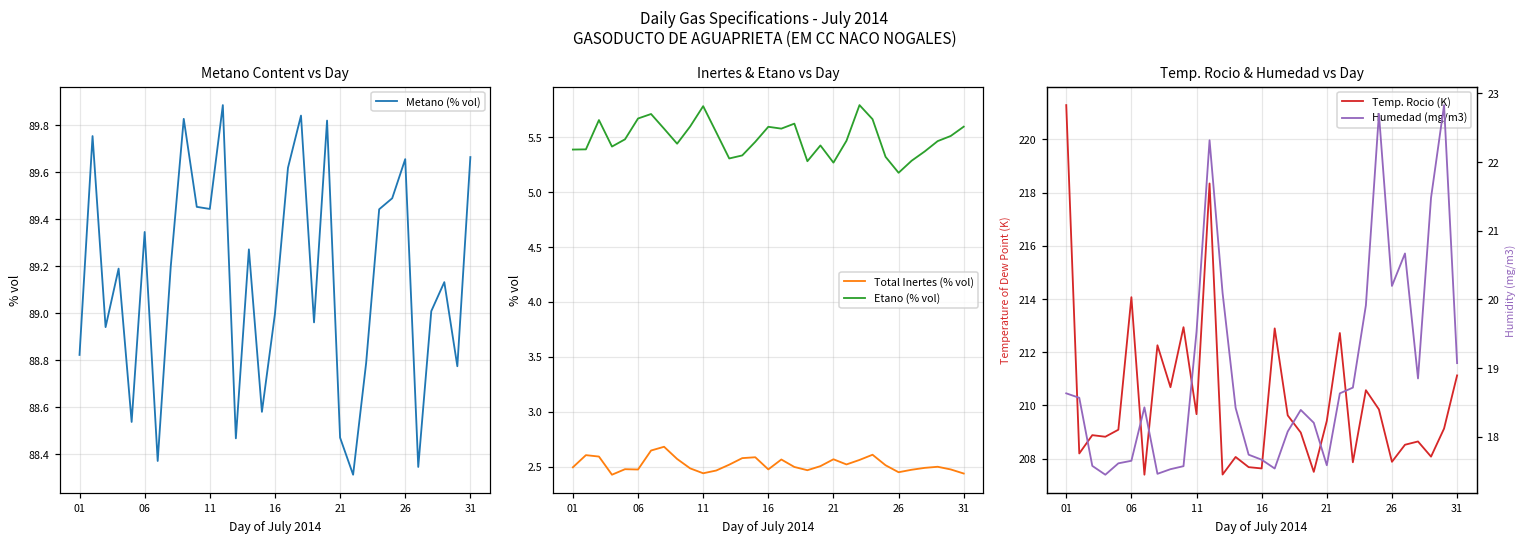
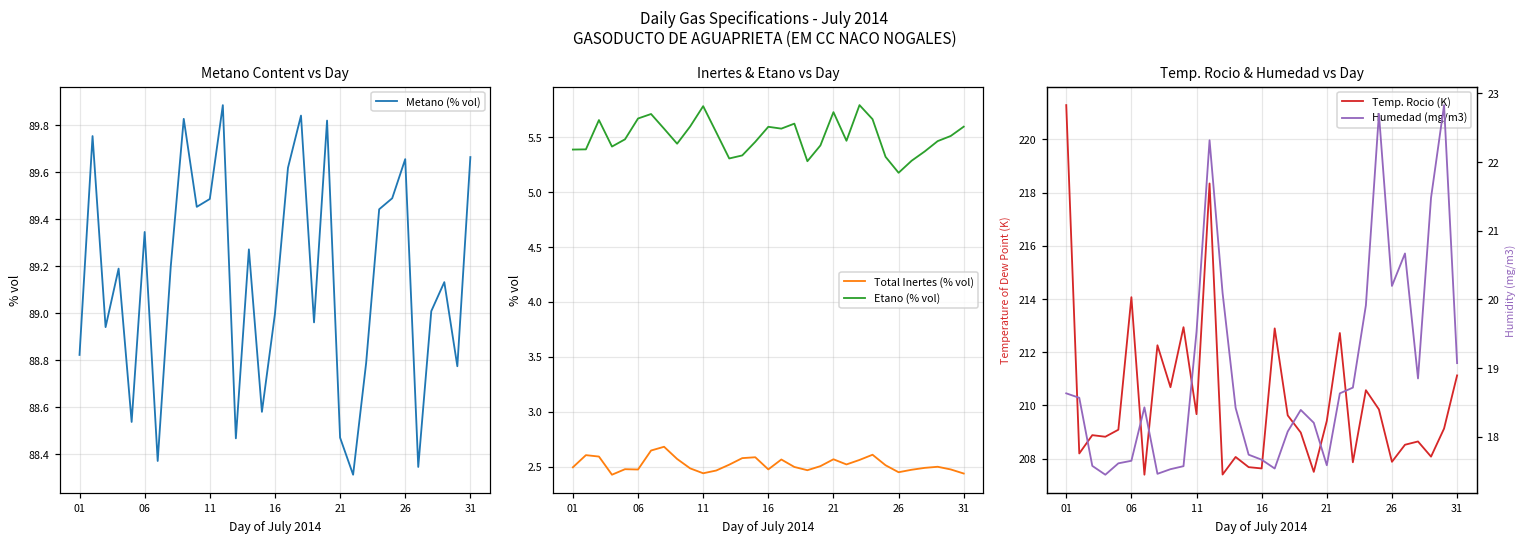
  {
    "Metano Content vs Day": {
      "01": 88.82,
      "06": 89.35,
-     "11": 89.44,
+     "11": 89.49,
      "16": 89.00,
      "21": 88.47,
      "26": 89.66,
      "31": 89.66
    },
    "Inertes & Etano vs Day": {
      "Total Inertes (% vol)": {
        "01": 2.5,
        "06": 2.5,
        "11": 2.4,
        "16": 2.5,
        "21": 2.6,
        "26": 2.4,
        "31": 2.4
      },
      "Etano (% vol)": {
        "01": 5.4,
        "06": 5.7,
        "11": 5.8,
        "16": 5.6,
-       "21": 5.3,
+       "21": 5.7,
        "26": 5.2,
        "31": 5.6
      }
    }
  }
